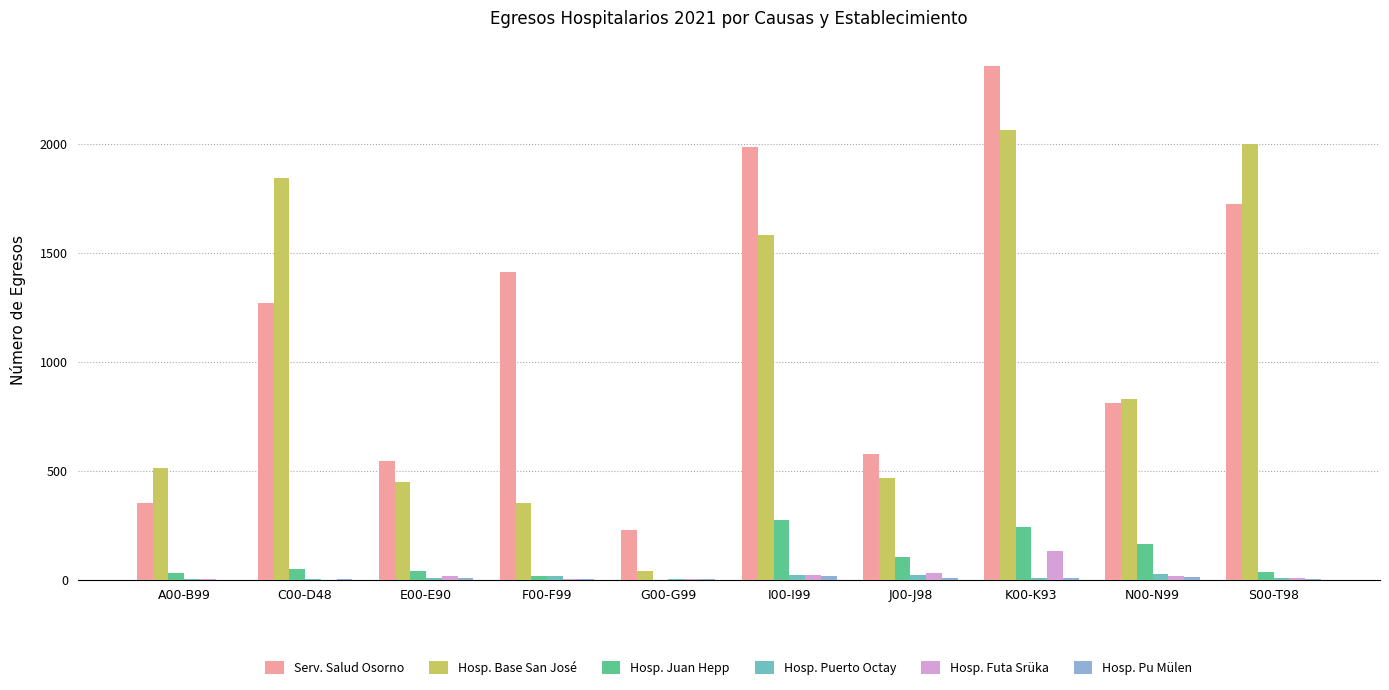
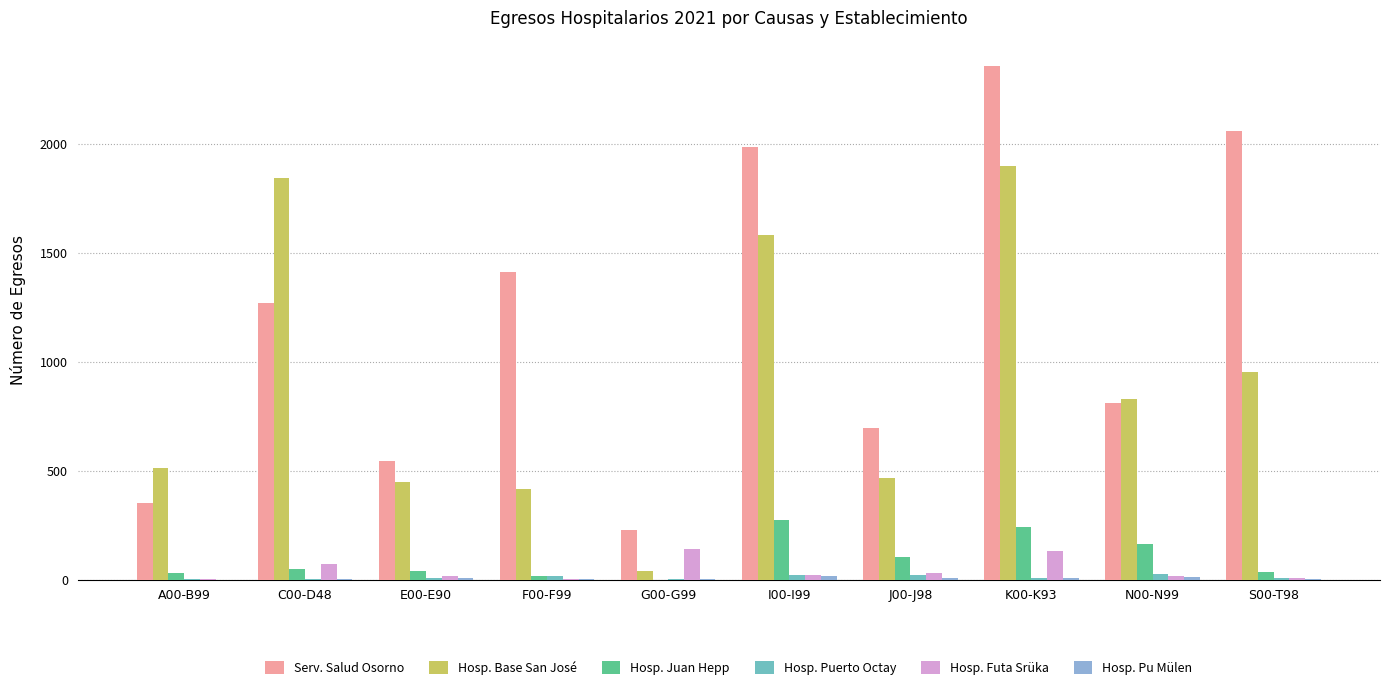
  {
    "Serv. Salud Osorno": {
      "A00-B99": 350,
      "C00-D48": 1270,
      "E00-E90": 550,
      "F00-F99": 1410,
      "G00-G99": 230,
      "I00-I99": 1990,
-     "J00-J98": 580,
+     "J00-J98": 700,
      "K00-K93": 2360,
      "N00-N99": 810,
-     "S00-T98": 1730
+     "S00-T98": 2060
    },
    "Hosp. Base San José": {
      "A00-B99": 510,
      "C00-D48": 1840,
      "E00-E90": 450,
-     "F00-F99": 350,
+     "F00-F99": 420,
      "G00-G99": 40,
      "I00-I99": 1580,
      "J00-J98": 470,
-     "K00-K93": 2060,
+     "K00-K93": 1900,
      "N00-N99": 830,
-     "S00-T98": 2000
+     "S00-T98": 950
    },
    "Hosp. Futa Srüka": {
-     "C00-D48": 0,
+     "C00-D48": 70,
      "E00-E90": 20,
-     "G00-G99": 0,
+     "G00-G99": 140,
      "I00-I99": 20,
      "J00-J98": 30,
      "K00-K93": 130,
      "N00-N99": 20
    }
  }
